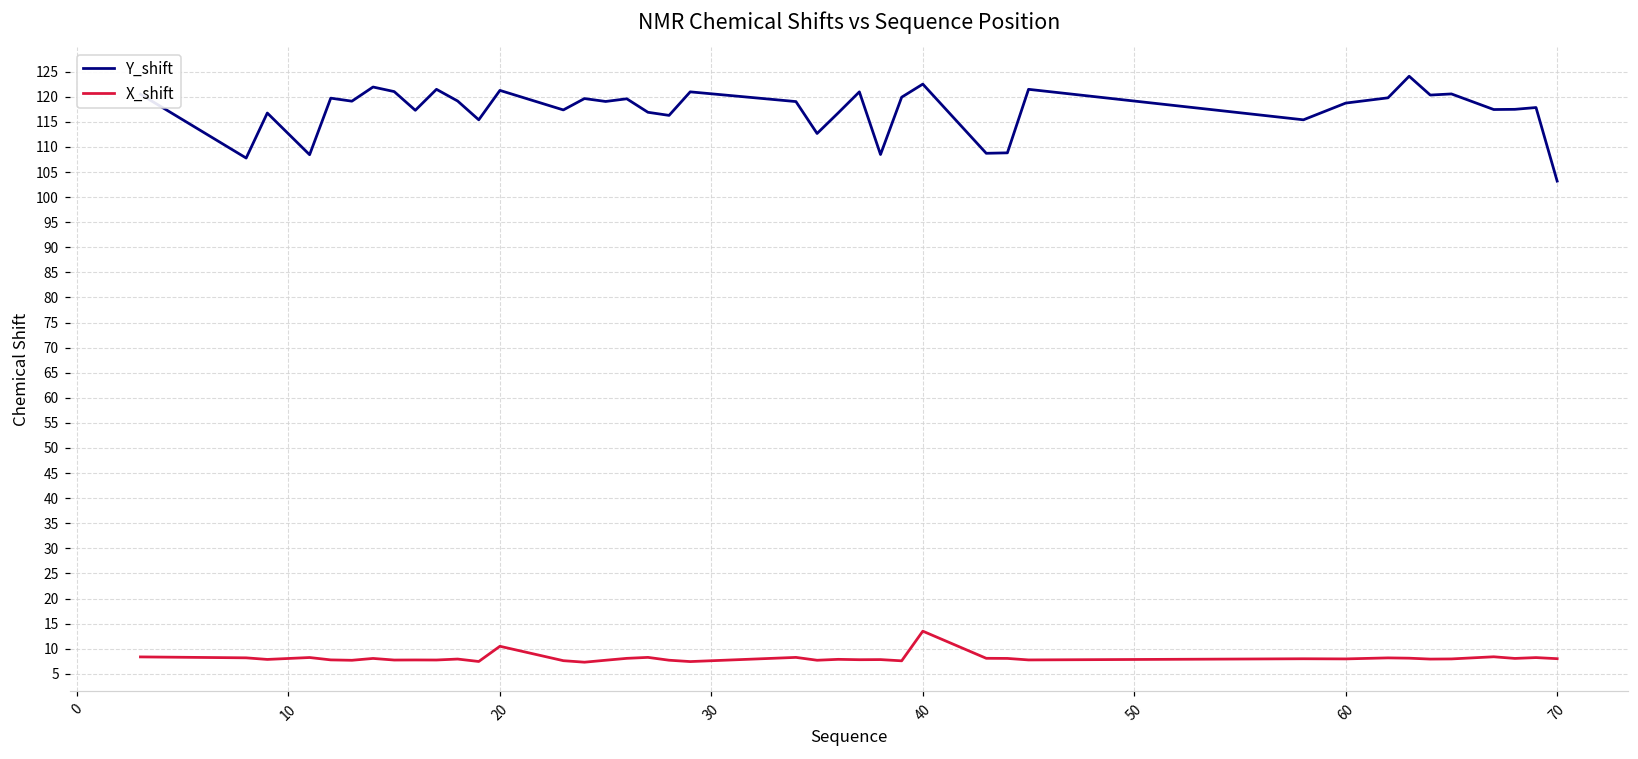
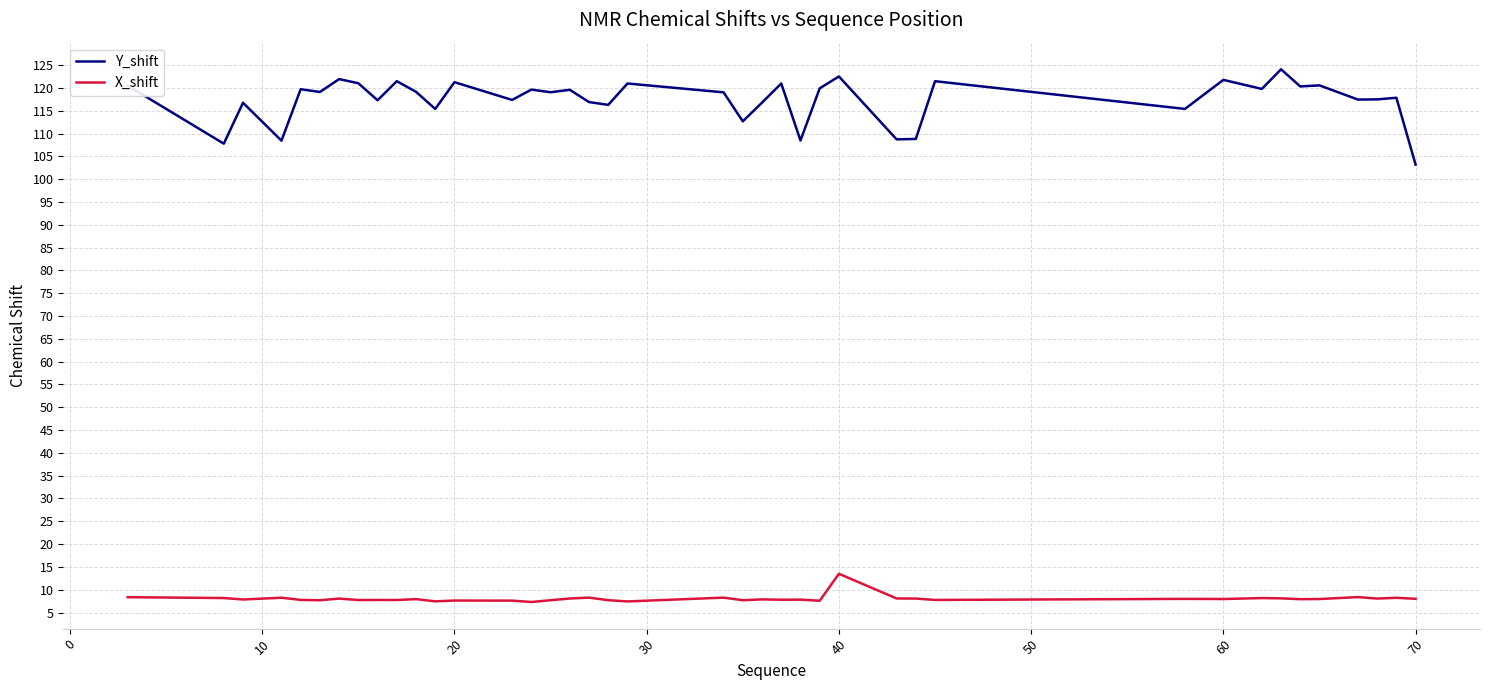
  {
    "Y_shift": {
      "20": 121,
      "40": 123,
-     "60": 119,
+     "60": 122,
      "70": 103
    },
    "X_shift": {
-     "20": 10,
+     "20": 8,
      "40": 13,
      "60": 8,
      "70": 8
    }
  }
